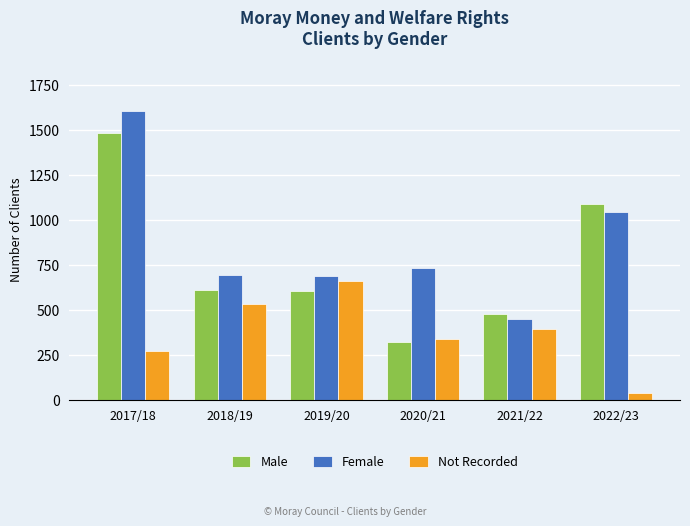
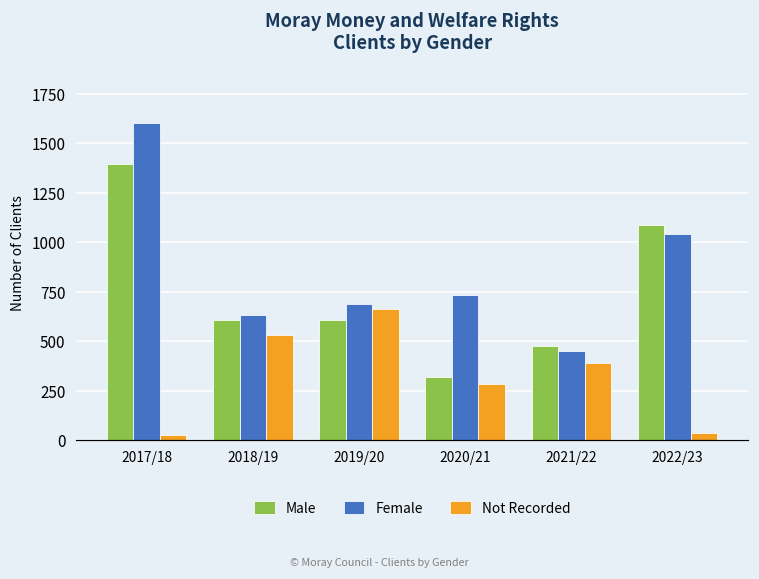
  {
    "Male": {
-     "2017/18": 1480,
+     "2017/18": 1400,
      "2018/19": 610,
      "2019/20": 600,
      "2020/21": 320,
      "2021/22": 470,
      "2022/23": 1090
    },
    "Female": {
      "2017/18": 1600,
-     "2018/19": 690,
+     "2018/19": 630,
      "2019/20": 690,
      "2020/21": 730,
      "2021/22": 450,
      "2022/23": 1040
    },
    "Not Recorded": {
-     "2017/18": 270,
+     "2017/18": 20,
      "2018/19": 530,
      "2019/20": 660,
-     "2020/21": 340,
+     "2020/21": 280,
      "2021/22": 390,
      "2022/23": 40
    }
  }
